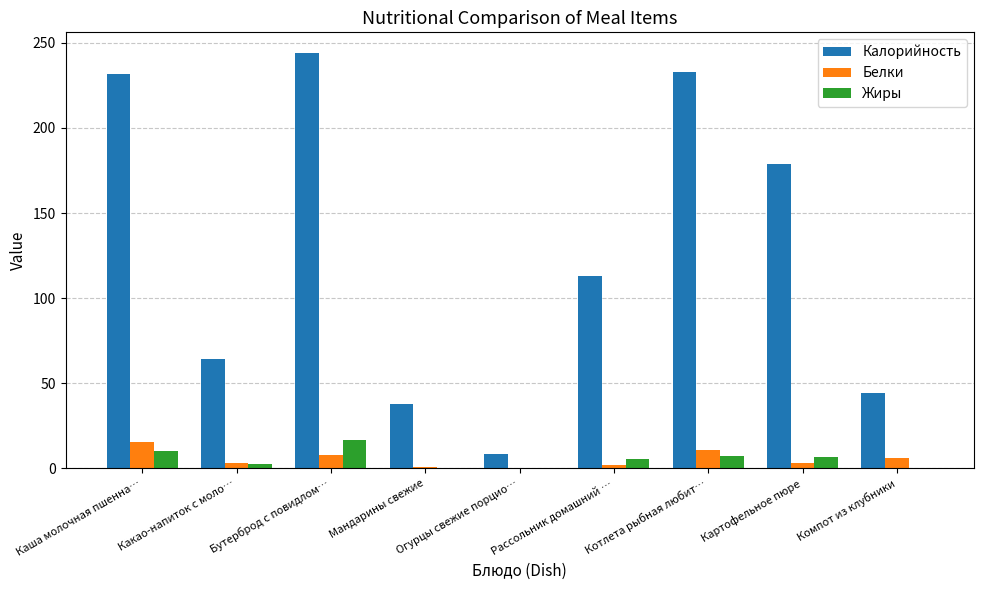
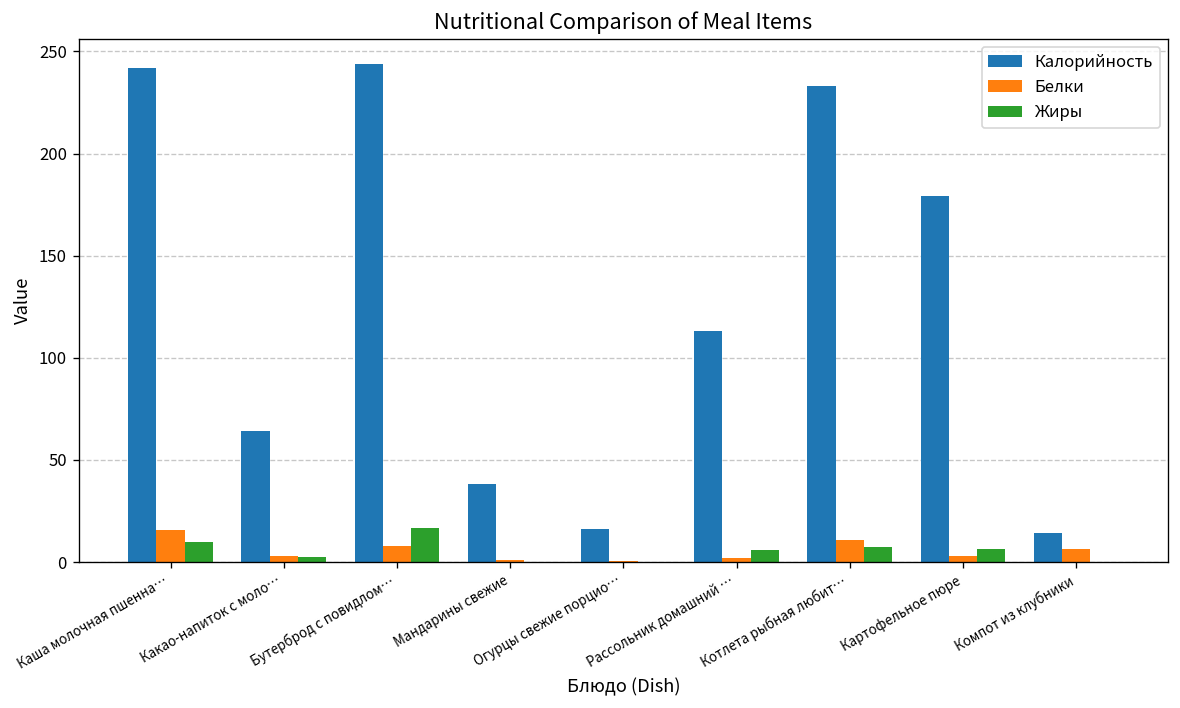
  {
    "Калорийность": {
-     "Каша молочная пшенна…": 232,
+     "Каша молочная пшенна…": 242,
      "Какао-напиток с моло…": 64,
      "Бутерброд с повидлом…": 244,
      "Мандарины свежие": 38,
-     "Огурцы свежие порцио…": 8,
+     "Огурцы свежие порцио…": 16,
      "Рассольник домашний …": 113,
      "Котлета рыбная любит…": 233,
      "Картофельное пюре": 179,
-     "Компот из клубники": 44
+     "Компот из клубники": 14
    },
    "Белки": {
      "Каша молочная пшенна…": 16,
      "Какао-напиток с моло…": 3,
      "Бутерброд с повидлом…": 8,
      "Рассольник домашний …": 2,
      "Котлета рыбная любит…": 11,
      "Картофельное пюре": 3,
      "Компот из клубники": 6
    },
    "Жиры": {
      "Каша молочная пшенна…": 10,
      "Какао-напиток с моло…": 3,
      "Бутерброд с повидлом…": 17,
      "Рассольник домашний …": 6,
      "Котлета рыбная любит…": 7,
      "Картофельное пюре": 7
    }
  }
